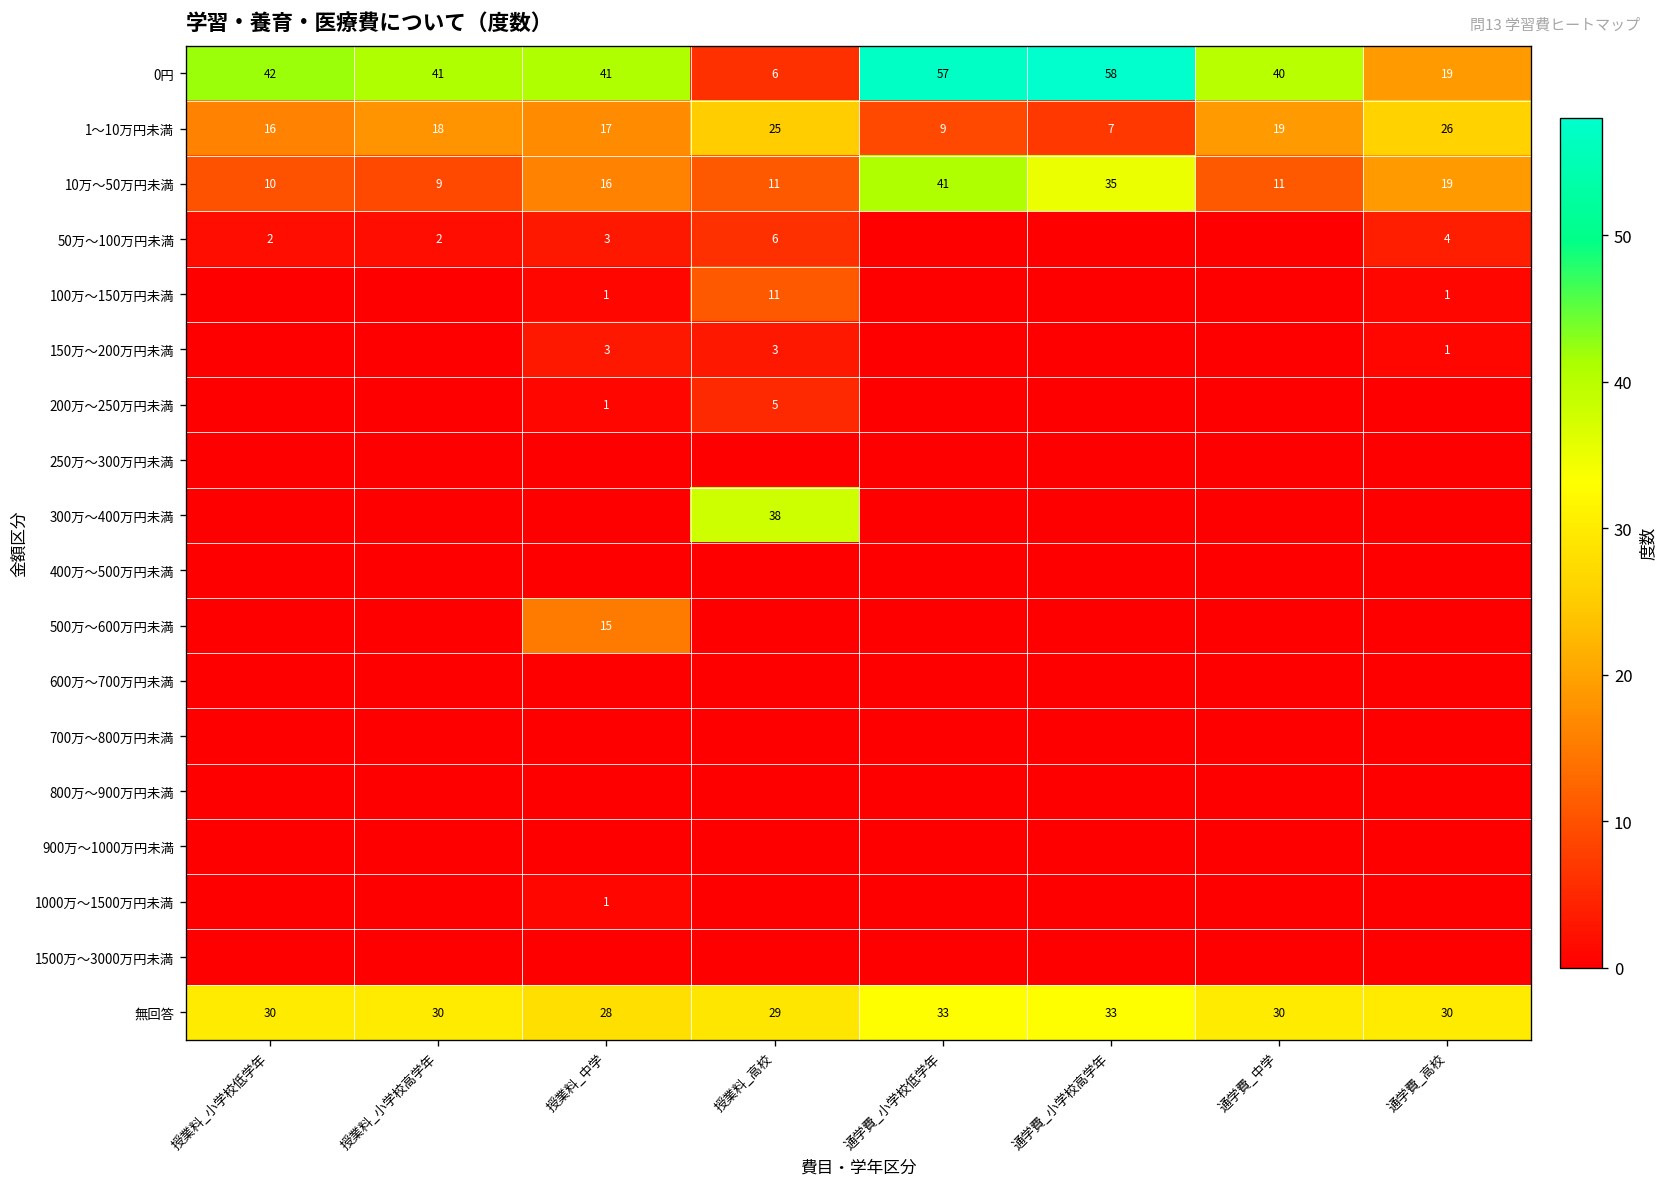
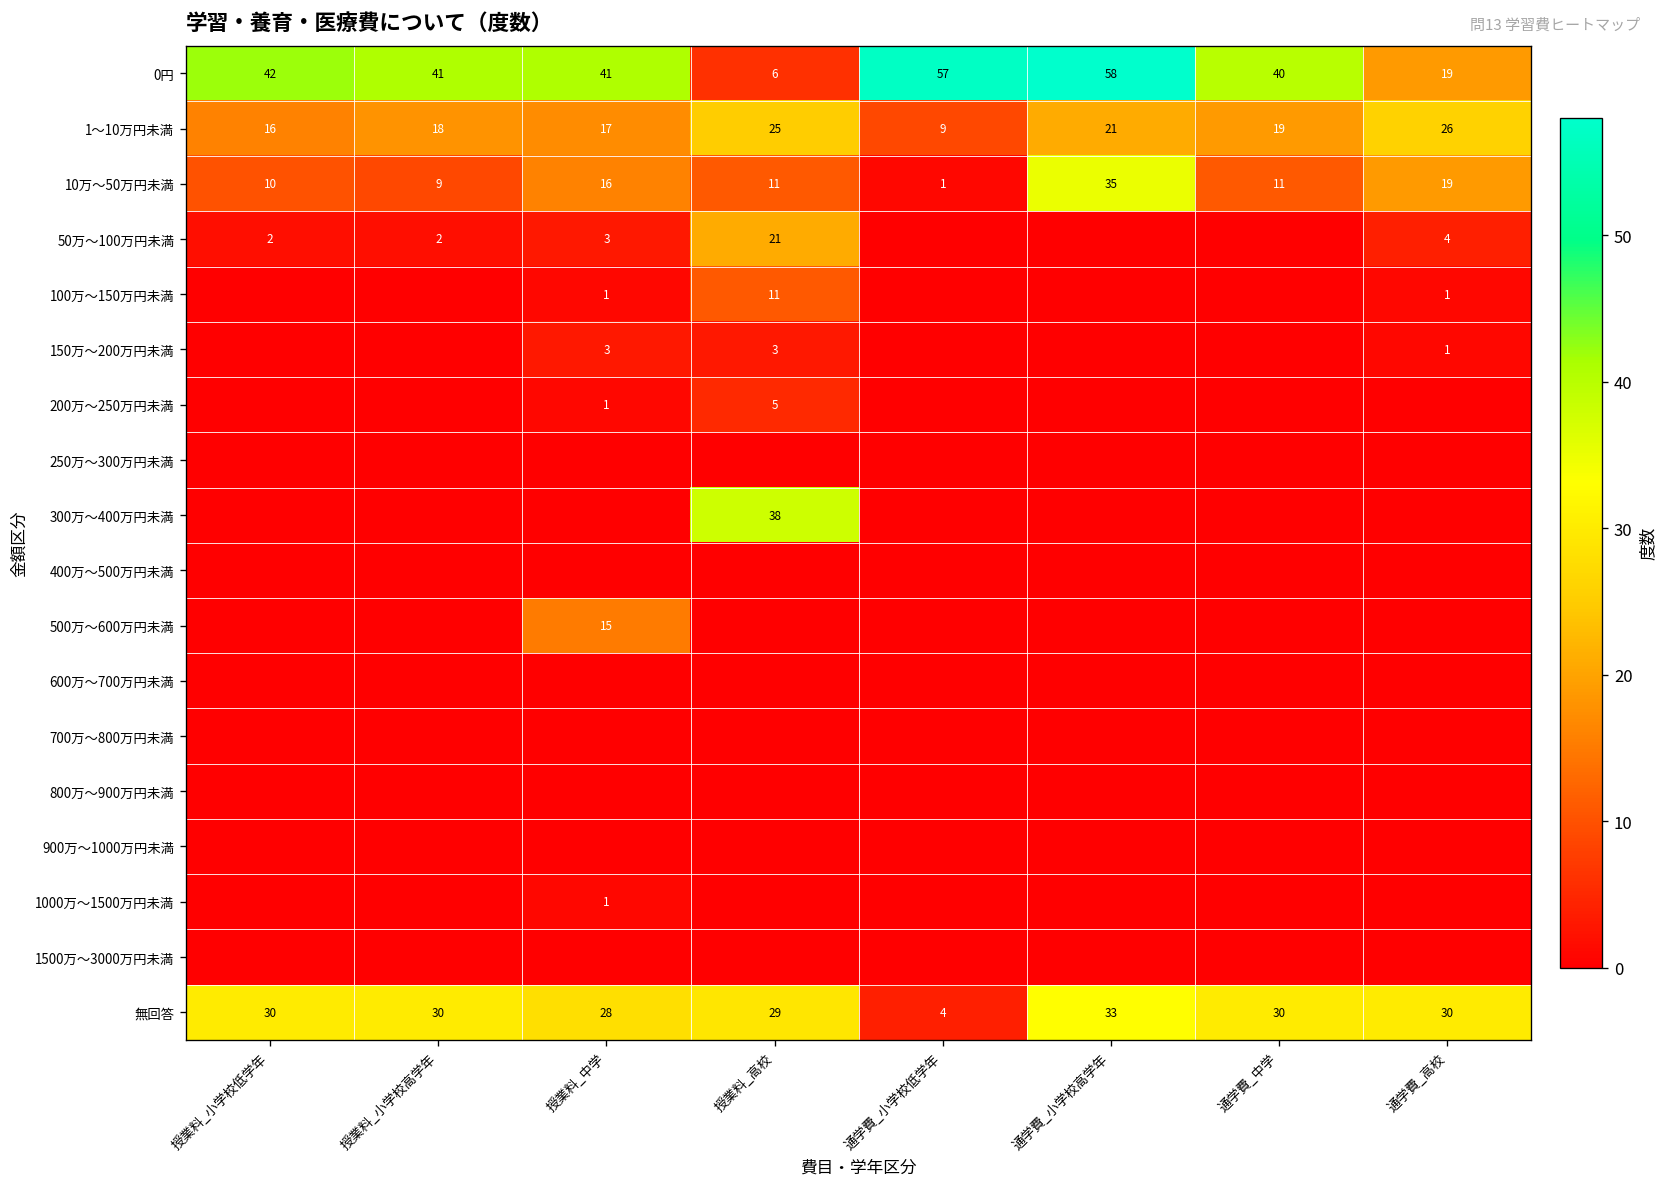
  {
    "0円": {
      "授業料_小学校低学年": 42,
      "授業料_小学校高学年": 41,
      "授業料_中学": 41,
      "授業料_高校": 6,
      "通学費_小学校低学年": 57,
      "通学費_小学校高学年": 58,
      "通学費_中学": 40,
      "通学費_高校": 19
    },
    "1～10万円未満": {
      "授業料_小学校低学年": 16,
      "授業料_小学校高学年": 18,
      "授業料_中学": 17,
      "授業料_高校": 25,
      "通学費_小学校低学年": 9,
-     "通学費_小学校高学年": 7,
+     "通学費_小学校高学年": 21,
      "通学費_中学": 19,
      "通学費_高校": 26
    },
    "10万～50万円未満": {
      "授業料_小学校低学年": 10,
      "授業料_小学校高学年": 9,
      "授業料_中学": 16,
      "授業料_高校": 11,
-     "通学費_小学校低学年": 41,
+     "通学費_小学校低学年": 1,
      "通学費_小学校高学年": 35,
      "通学費_中学": 11,
      "通学費_高校": 19
    },
    "50万～100万円未満": {
      "授業料_小学校低学年": 2,
      "授業料_小学校高学年": 2,
      "授業料_中学": 3,
-     "授業料_高校": 6,
+     "授業料_高校": 21,
      "通学費_高校": 4
    },
    "100万～150万円未満": {
      "授業料_中学": 1,
      "授業料_高校": 11,
      "通学費_高校": 1
    },
    "150万～200万円未満": {
      "授業料_中学": 3,
      "授業料_高校": 3,
      "通学費_高校": 1
    },
    "200万～250万円未満": {
      "授業料_中学": 1,
      "授業料_高校": 5
    },
    "300万～400万円未満": {
      "授業料_高校": 38
    },
    "500万～600万円未満": {
      "授業料_中学": 15
    },
    "1000万～1500万円未満": {
      "授業料_中学": 1
    },
    "無回答": {
      "授業料_小学校低学年": 30,
      "授業料_小学校高学年": 30,
      "授業料_中学": 28,
      "授業料_高校": 29,
-     "通学費_小学校低学年": 33,
+     "通学費_小学校低学年": 4,
      "通学費_小学校高学年": 33,
      "通学費_中学": 30,
      "通学費_高校": 30
    }
  }
